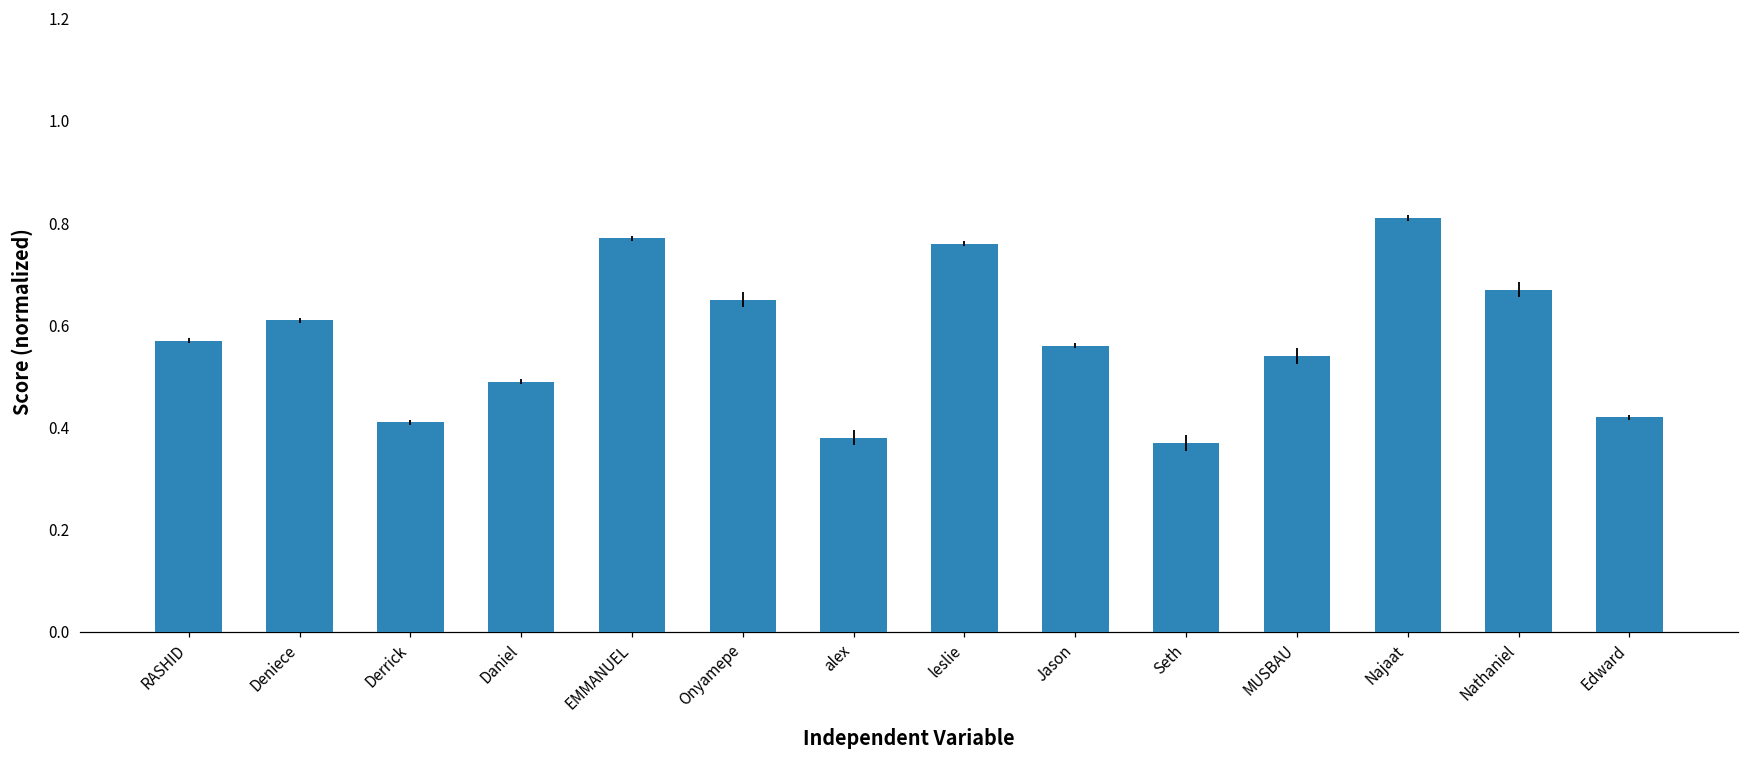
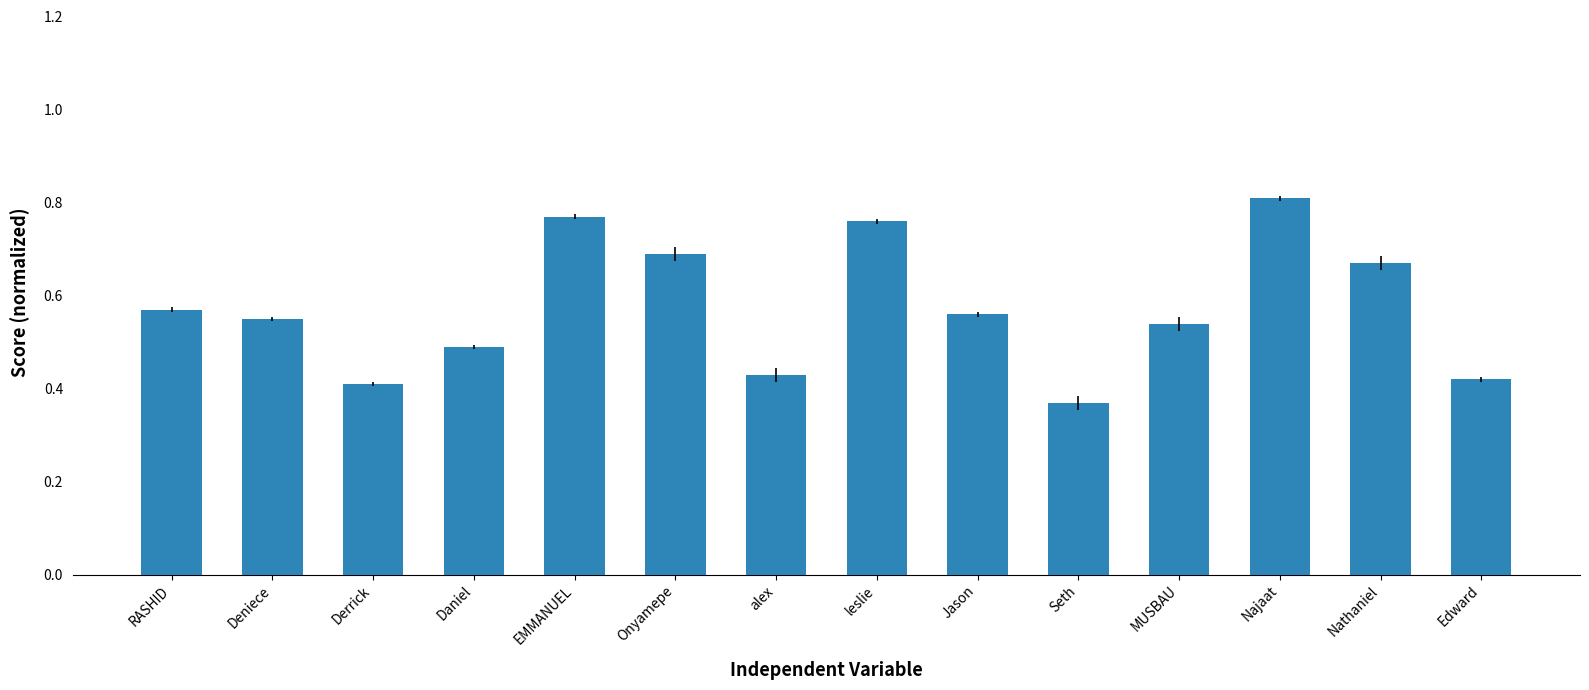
  {
    "RASHID": 0.57,
-   "Deniece": 0.61,
+   "Deniece": 0.55,
    "Derrick": 0.41,
    "Daniel": 0.49,
    "EMMANUEL": 0.77,
-   "Onyamepe": 0.65,
-   "alex": 0.38,
+   "Onyamepe": 0.69,
+   "alex": 0.43,
    "leslie": 0.76,
    "Jason": 0.56,
    "Seth": 0.37,
    "MUSBAU": 0.54,
    "Najaat": 0.81,
    "Nathaniel": 0.67,
    "Edward": 0.42
  }
